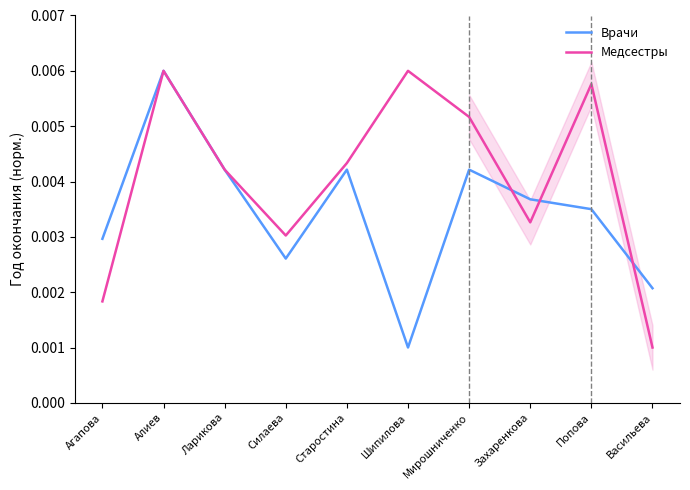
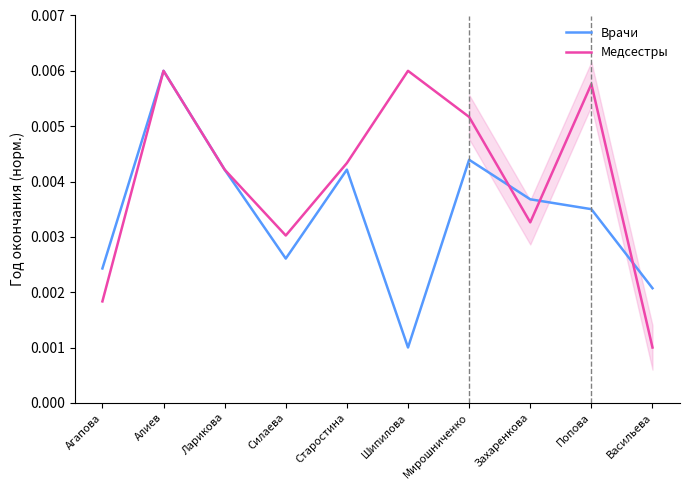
  {
    "Врачи": {
-     "Агапова": 0.0030,
+     "Агапова": 0.0024,
      "Силаева": 0.0026,
      "Старостина": 0.0042,
      "Шипилова": 0.0010,
-     "Мирошниченко": 0.0042,
+     "Мирошниченко": 0.0044,
      "Попова": 0.0035,
      "Васильева": 0.0021
    }
  }
